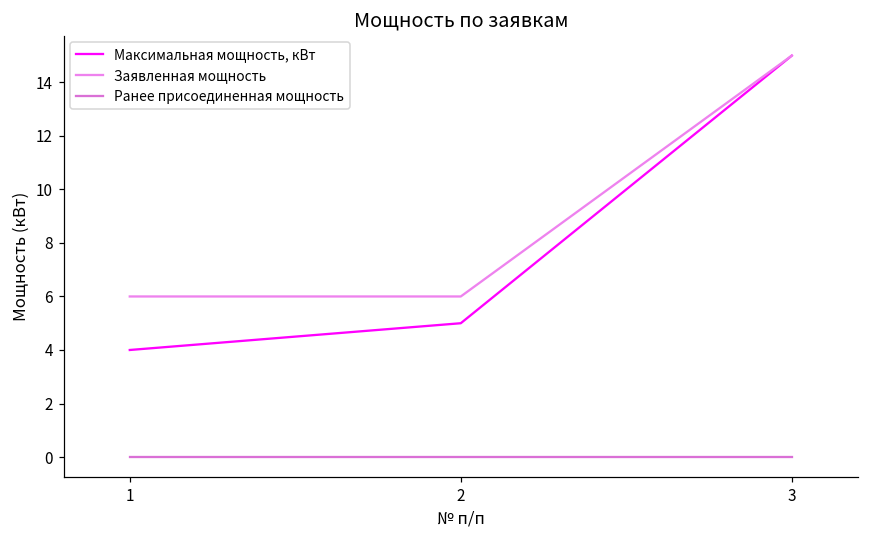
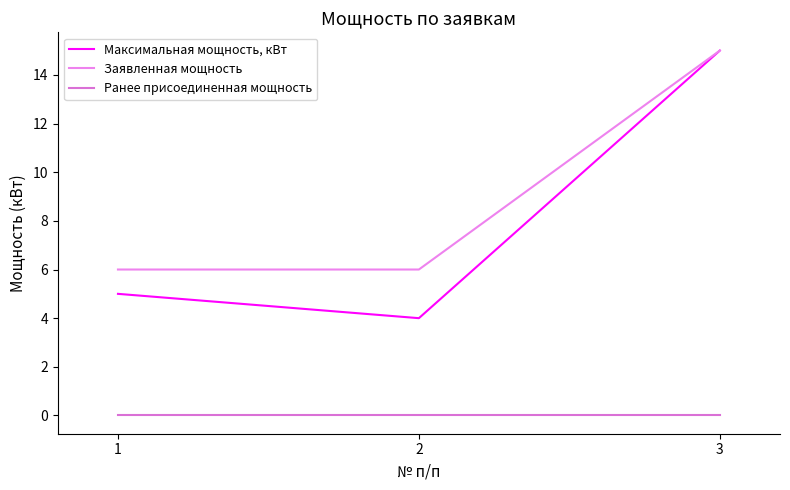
  {
    "Максимальная мощность, кВт": {
-     "1": 4,
-     "2": 5
+     "1": 5,
+     "2": 4
    }
  }
